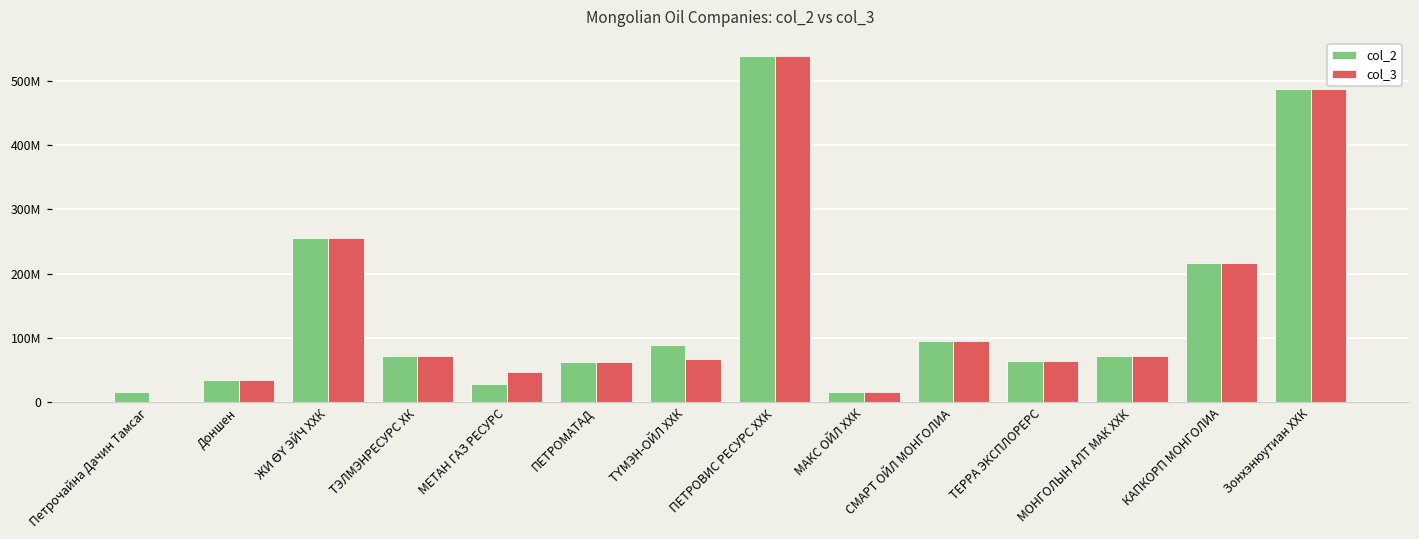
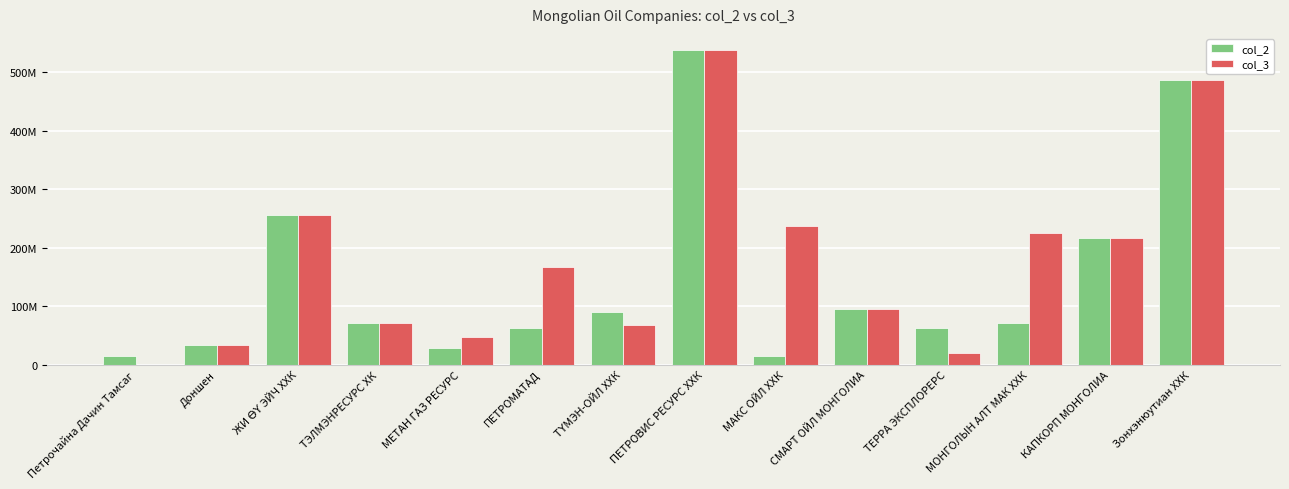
  {
    "col_2": {
      "Петрочайна Дачин Тамсаг": 20000000,
      "Доншен": 30000000,
      "ЖИ ӨҮ ЭЙЧ ХХК": 260000000,
      "ТЭЛМЭНРЕСУРС ХК": 70000000,
      "МЕТАН ГАЗ РЕСУРС": 30000000,
      "ПЕТРОМАТАД": 60000000,
      "ТҮМЭН-ОЙЛ ХХК": 90000000,
      "ПЕТРОВИС РЕСУРС ХХК": 540000000,
      "МАКС ОЙЛ ХХК": 20000000,
      "СМАРТ ОЙЛ МОНГОЛИА": 90000000,
      "ТЕРРА ЭКСПЛОРЕРС": 60000000,
      "МОНГОЛЫН АЛТ МАК ХХК": 70000000,
      "КАПКОРП МОНГОЛИА": 220000000,
      "Зонхэнюутиан ХХК": 490000000
    },
    "col_3": {
      "Петрочайна Дачин Тамсаг": 0,
      "Доншен": 30000000,
      "ЖИ ӨҮ ЭЙЧ ХХК": 260000000,
      "ТЭЛМЭНРЕСУРС ХК": 70000000,
      "МЕТАН ГАЗ РЕСУРС": 50000000,
-     "ПЕТРОМАТАД": 60000000,
+     "ПЕТРОМАТАД": 170000000,
      "ТҮМЭН-ОЙЛ ХХК": 70000000,
      "ПЕТРОВИС РЕСУРС ХХК": 540000000,
-     "МАКС ОЙЛ ХХК": 20000000,
+     "МАКС ОЙЛ ХХК": 240000000,
      "СМАРТ ОЙЛ МОНГОЛИА": 90000000,
-     "ТЕРРА ЭКСПЛОРЕРС": 60000000,
-     "МОНГОЛЫН АЛТ МАК ХХК": 70000000,
+     "ТЕРРА ЭКСПЛОРЕРС": 20000000,
+     "МОНГОЛЫН АЛТ МАК ХХК": 220000000,
      "КАПКОРП МОНГОЛИА": 220000000,
      "Зонхэнюутиан ХХК": 490000000
    }
  }
